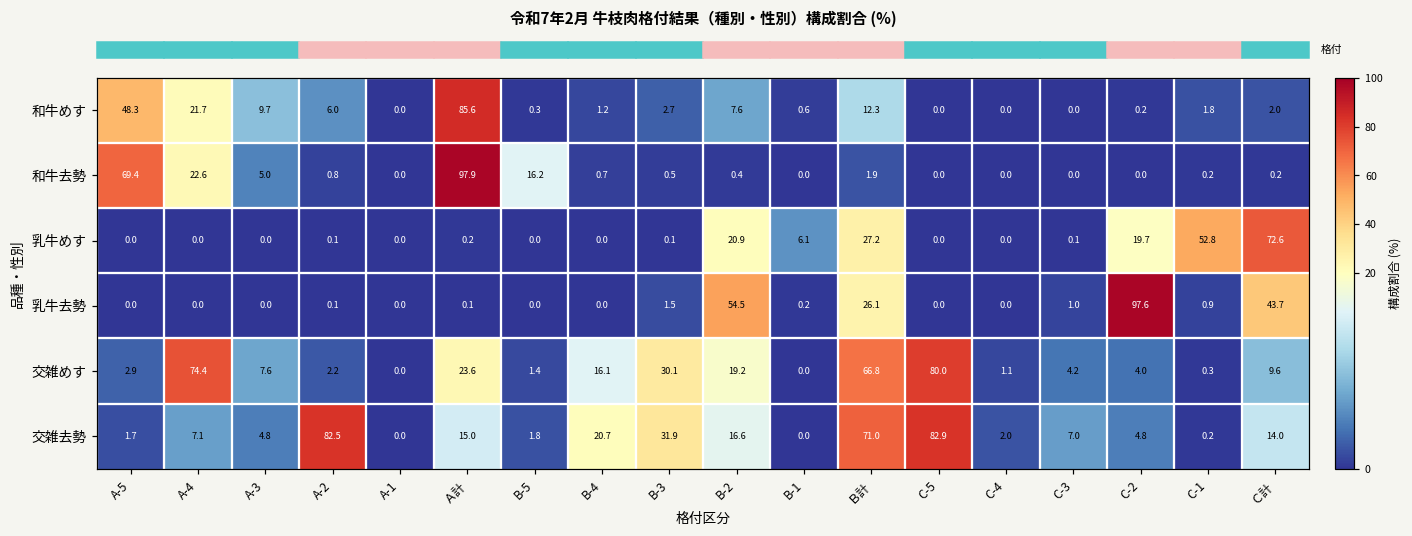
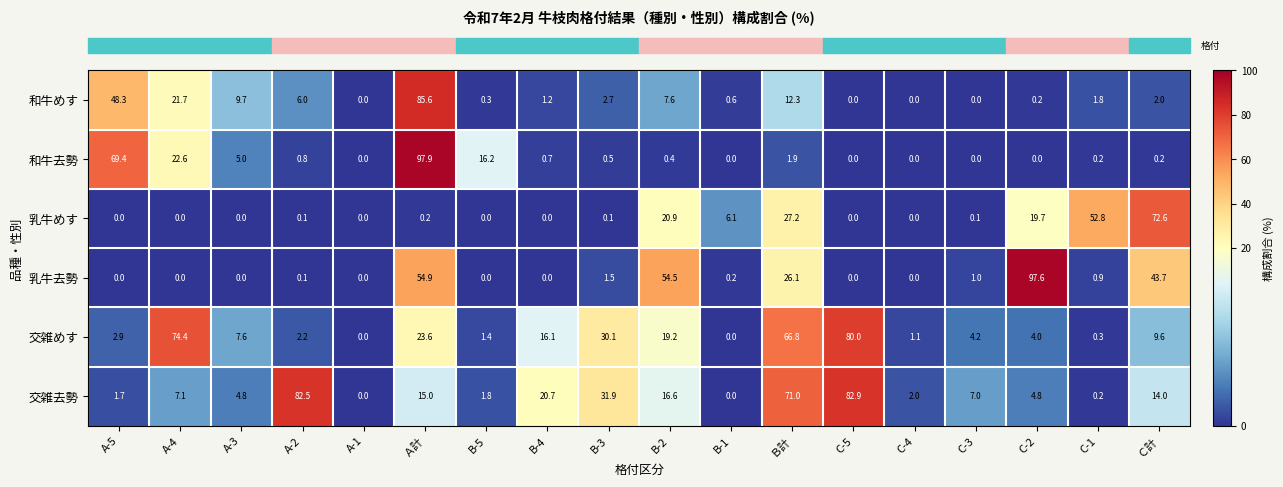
  {
    "和牛めす": {
      "A-5": 48.3,
      "A-4": 21.7,
      "A-3": 9.7,
      "A-2": 6.0,
      "A-1": 0.0,
      "Ａ計": 85.6,
      "B-5": 0.3,
      "B-4": 1.2,
      "B-3": 2.7,
      "B-2": 7.6,
      "B-1": 0.6,
      "Ｂ計": 12.3,
      "C-5": 0.0,
      "C-4": 0.0,
      "C-3": 0.0,
      "C-2": 0.2,
      "C-1": 1.8,
      "Ｃ計": 2.0
    },
    "和牛去勢": {
      "A-5": 69.4,
      "A-4": 22.6,
      "A-3": 5.0,
      "A-2": 0.8,
      "A-1": 0.0,
      "Ａ計": 97.9,
      "B-5": 16.2,
      "B-4": 0.7,
      "B-3": 0.5,
      "B-2": 0.4,
      "B-1": 0.0,
      "Ｂ計": 1.9,
      "C-5": 0.0,
      "C-4": 0.0,
      "C-3": 0.0,
      "C-2": 0.0,
      "C-1": 0.2,
      "Ｃ計": 0.2
    },
    "乳牛めす": {
      "A-5": 0.0,
      "A-4": 0.0,
      "A-3": 0.0,
      "A-2": 0.1,
      "A-1": 0.0,
      "Ａ計": 0.2,
      "B-5": 0.0,
      "B-4": 0.0,
      "B-3": 0.1,
      "B-2": 20.9,
      "B-1": 6.1,
      "Ｂ計": 27.2,
      "C-5": 0.0,
      "C-4": 0.0,
      "C-3": 0.1,
      "C-2": 19.7,
      "C-1": 52.8,
      "Ｃ計": 72.6
    },
    "乳牛去勢": {
      "A-5": 0.0,
      "A-4": 0.0,
      "A-3": 0.0,
      "A-2": 0.1,
      "A-1": 0.0,
-     "Ａ計": 0.1,
+     "Ａ計": 54.9,
      "B-5": 0.0,
      "B-4": 0.0,
      "B-3": 1.5,
      "B-2": 54.5,
      "B-1": 0.2,
      "Ｂ計": 26.1,
      "C-5": 0.0,
      "C-4": 0.0,
      "C-3": 1.0,
      "C-2": 97.6,
      "C-1": 0.9,
      "Ｃ計": 43.7
    },
    "交雑めす": {
      "A-5": 2.9,
      "A-4": 74.4,
      "A-3": 7.6,
      "A-2": 2.2,
      "A-1": 0.0,
      "Ａ計": 23.6,
      "B-5": 1.4,
      "B-4": 16.1,
      "B-3": 30.1,
      "B-2": 19.2,
      "B-1": 0.0,
      "Ｂ計": 66.8,
      "C-5": 80.0,
      "C-4": 1.1,
      "C-3": 4.2,
      "C-2": 4.0,
      "C-1": 0.3,
      "Ｃ計": 9.6
    },
    "交雑去勢": {
      "A-5": 1.7,
      "A-4": 7.1,
      "A-3": 4.8,
      "A-2": 82.5,
      "A-1": 0.0,
      "Ａ計": 15.0,
      "B-5": 1.8,
      "B-4": 20.7,
      "B-3": 31.9,
      "B-2": 16.6,
      "B-1": 0.0,
      "Ｂ計": 71.0,
      "C-5": 82.9,
      "C-4": 2.0,
      "C-3": 7.0,
      "C-2": 4.8,
      "C-1": 0.2,
      "Ｃ計": 14.0
    }
  }
